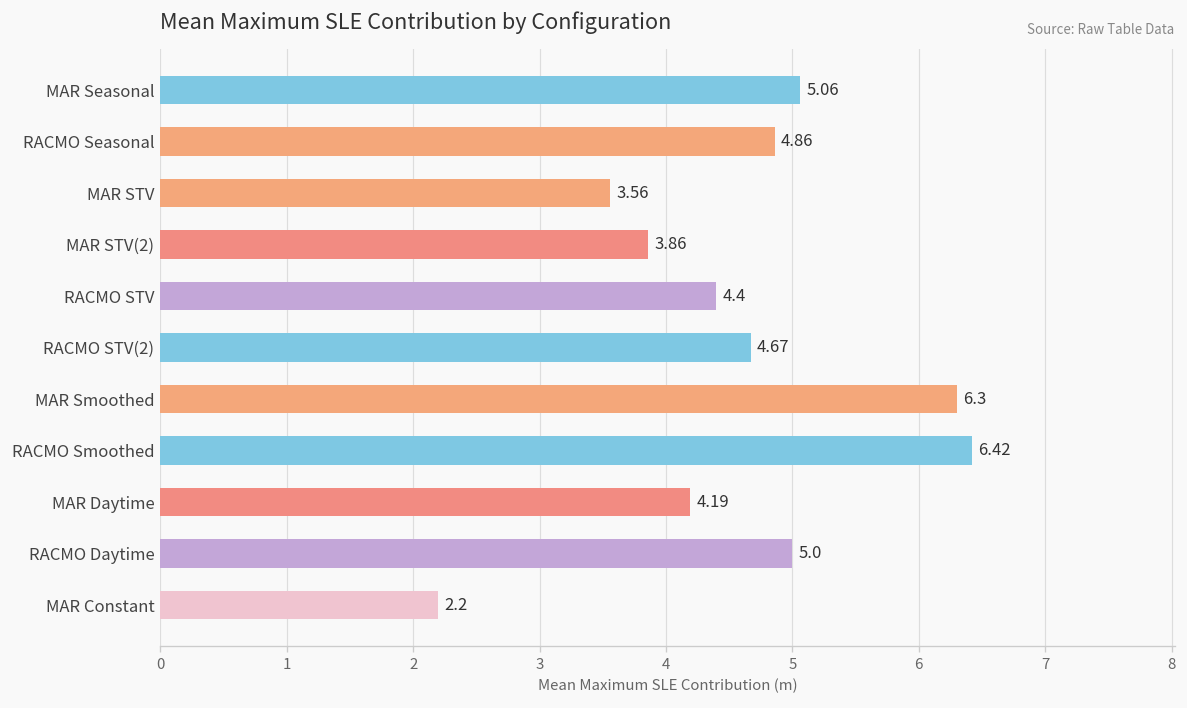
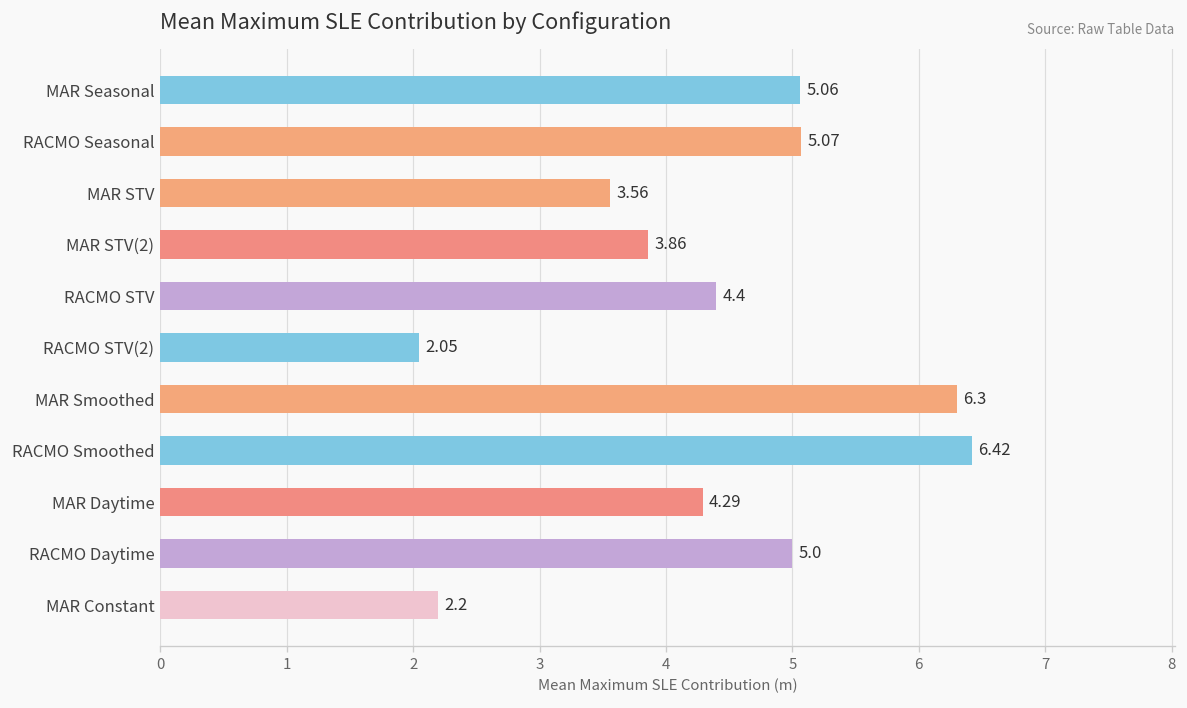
  {
    "MAR Seasonal": 5.06,
-   "RACMO Seasonal": 4.86,
+   "RACMO Seasonal": 5.07,
    "MAR STV": 3.56,
    "MAR STV(2)": 3.86,
    "RACMO STV": 4.4,
-   "RACMO STV(2)": 4.67,
+   "RACMO STV(2)": 2.05,
    "MAR Smoothed": 6.3,
    "RACMO Smoothed": 6.42,
-   "MAR Daytime": 4.19,
+   "MAR Daytime": 4.29,
    "RACMO Daytime": 5.0,
    "MAR Constant": 2.2
  }
